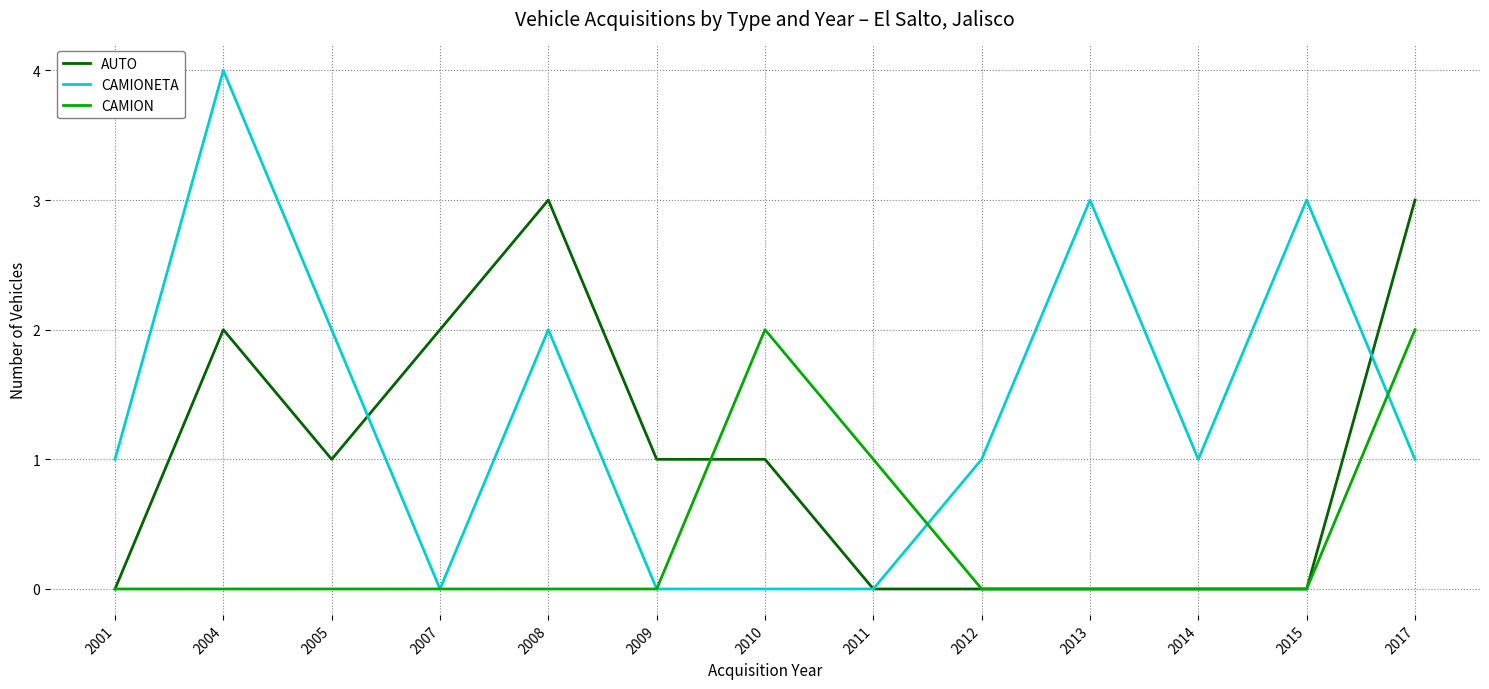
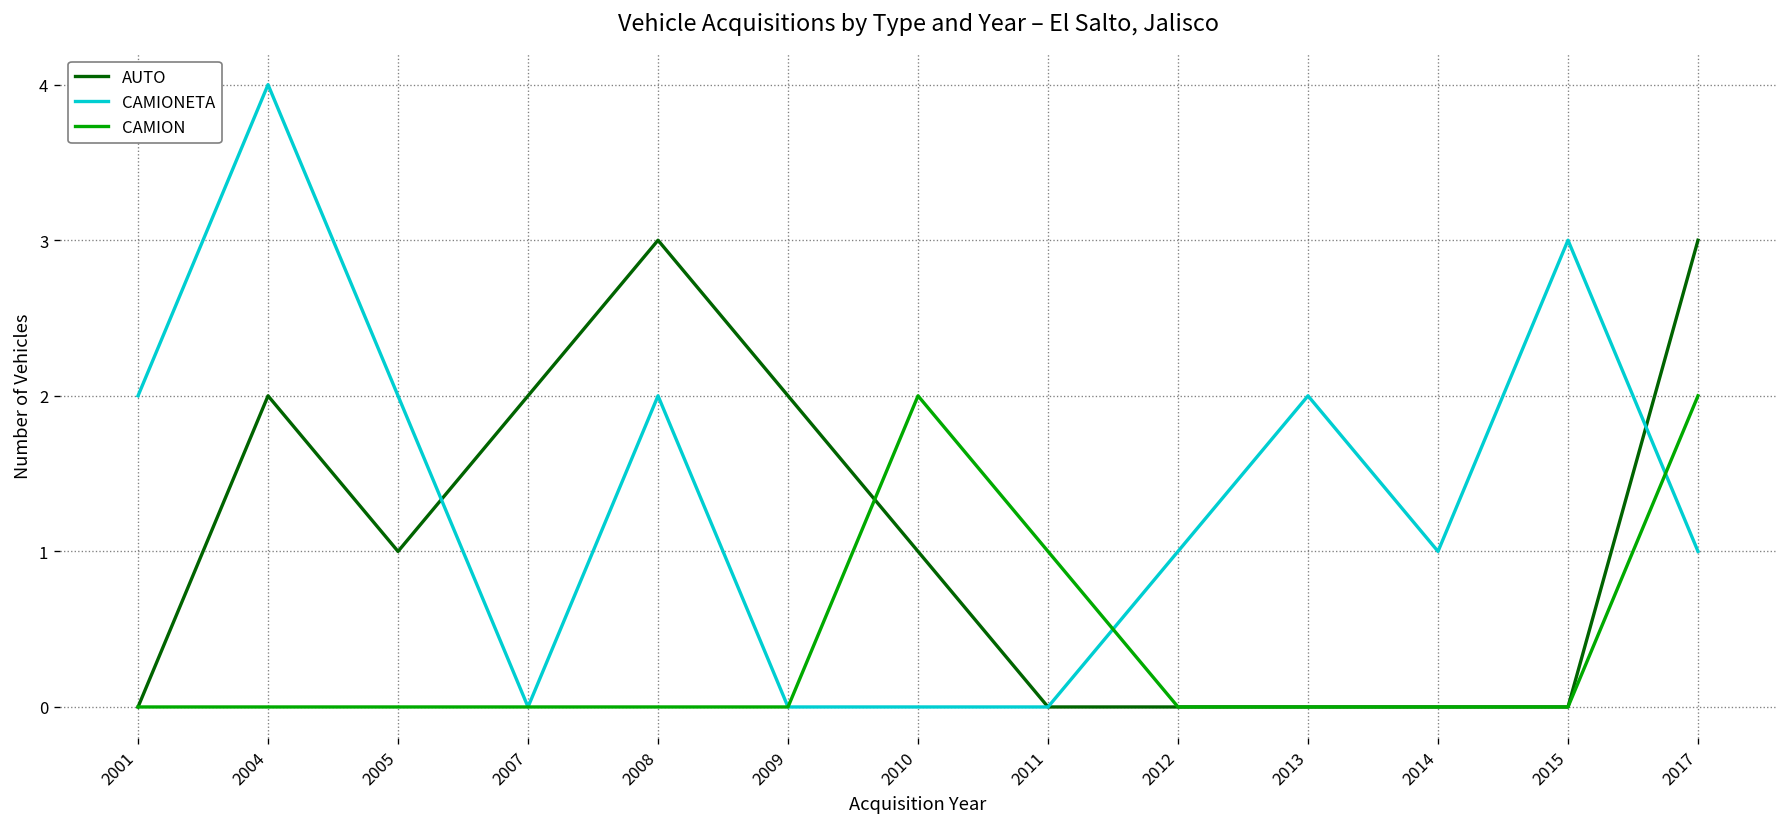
  {
    "AUTO": {
      "2004": 2,
      "2005": 1,
      "2007": 2,
      "2008": 3,
-     "2009": 1,
+     "2009": 2,
      "2010": 1,
      "2017": 3
    },
    "CAMIONETA": {
-     "2001": 1,
+     "2001": 2,
      "2004": 4,
      "2005": 2,
      "2008": 2,
      "2010": 0,
      "2012": 1,
-     "2013": 3,
+     "2013": 2,
      "2014": 1,
      "2015": 3,
      "2017": 1
    },
    "CAMION": {
      "2004": 0,
      "2005": 0,
      "2008": 0,
      "2010": 2,
      "2011": 1,
      "2017": 2
    }
  }
